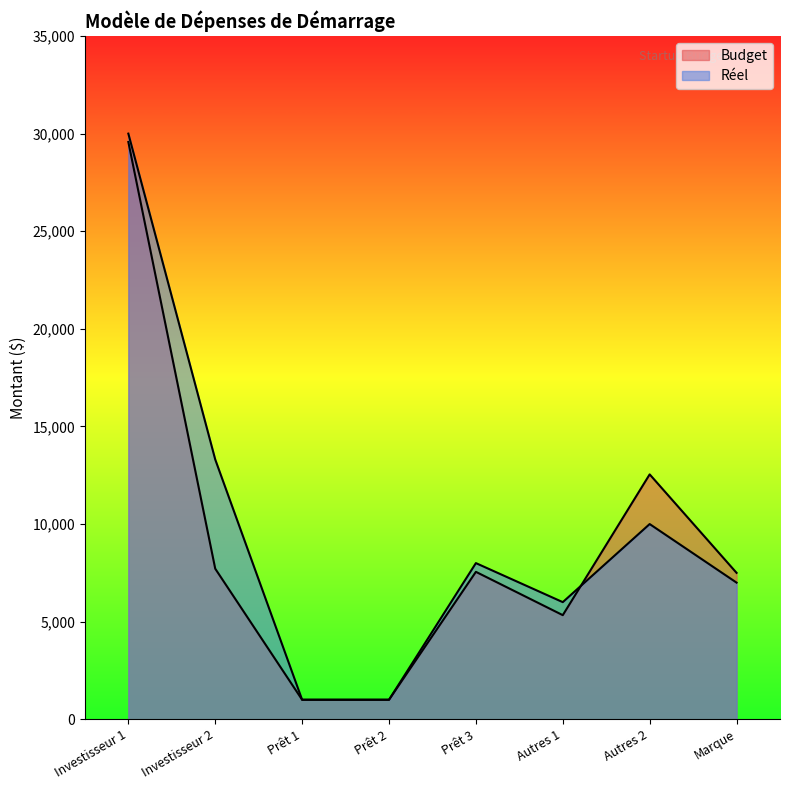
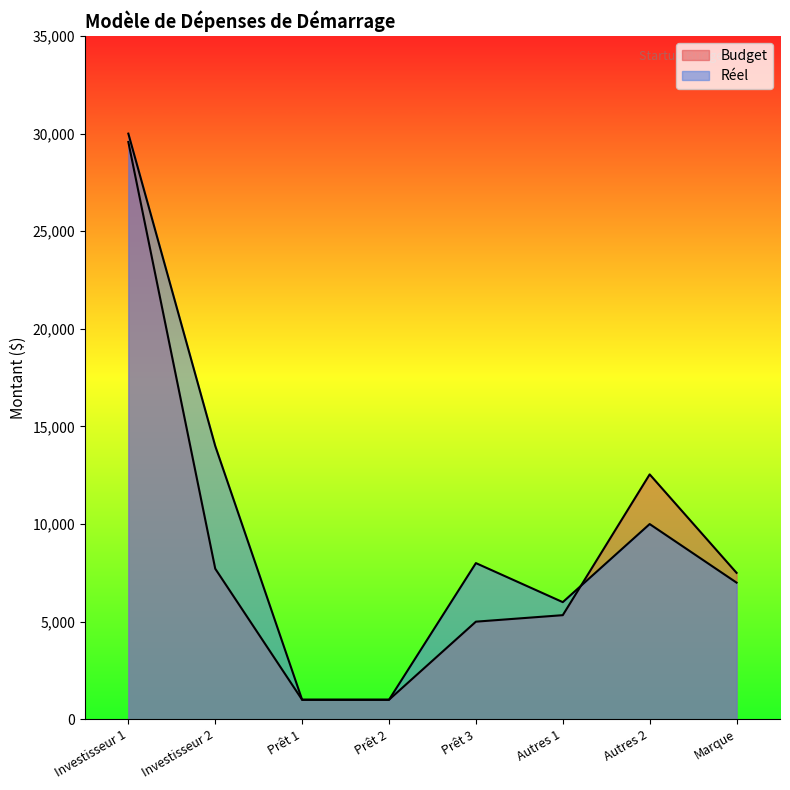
  {
    "Budget": {
      "Investisseur 1": "29,600",
      "Investisseur 2": "7,700",
-     "Prêt 3": "7,600",
+     "Prêt 3": "5,000",
      "Autres 1": "5,300",
      "Autres 2": "12,500",
      "Marque": "7,500"
    },
    "Réel": {
      "Investisseur 1": "30,000",
-     "Investisseur 2": "13,300",
+     "Investisseur 2": "14,000",
      "Prêt 3": "8,000",
      "Autres 1": "6,000",
      "Autres 2": "10,000",
      "Marque": "7,000"
    }
  }
